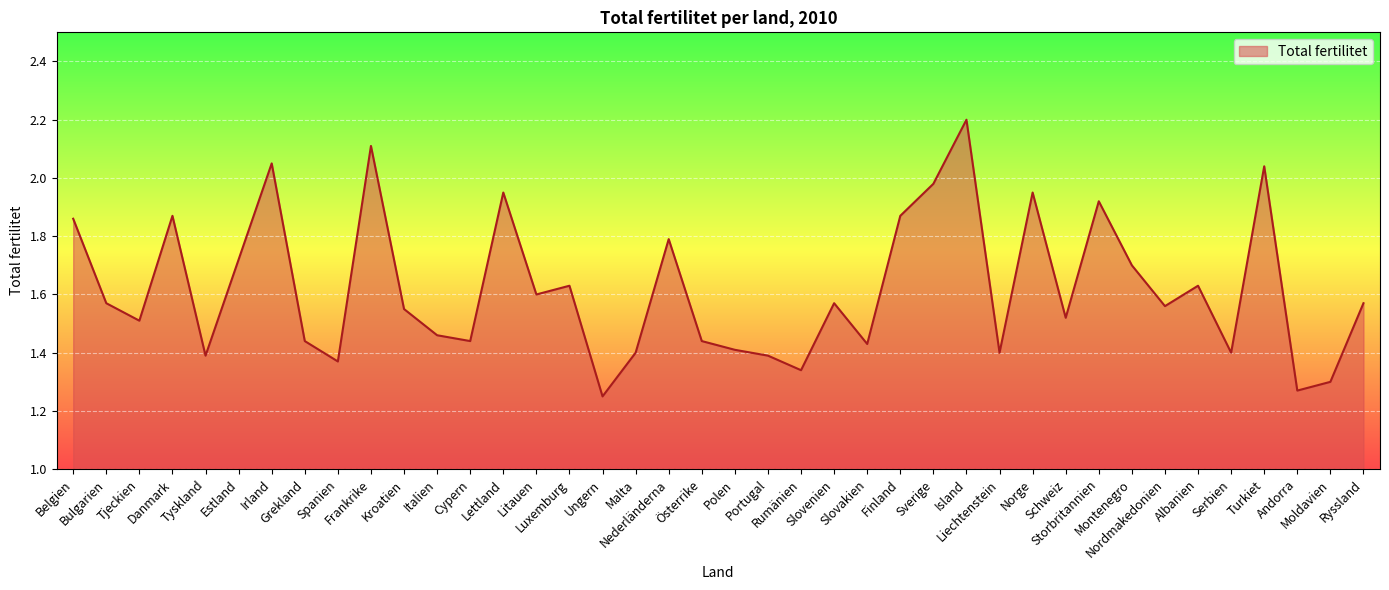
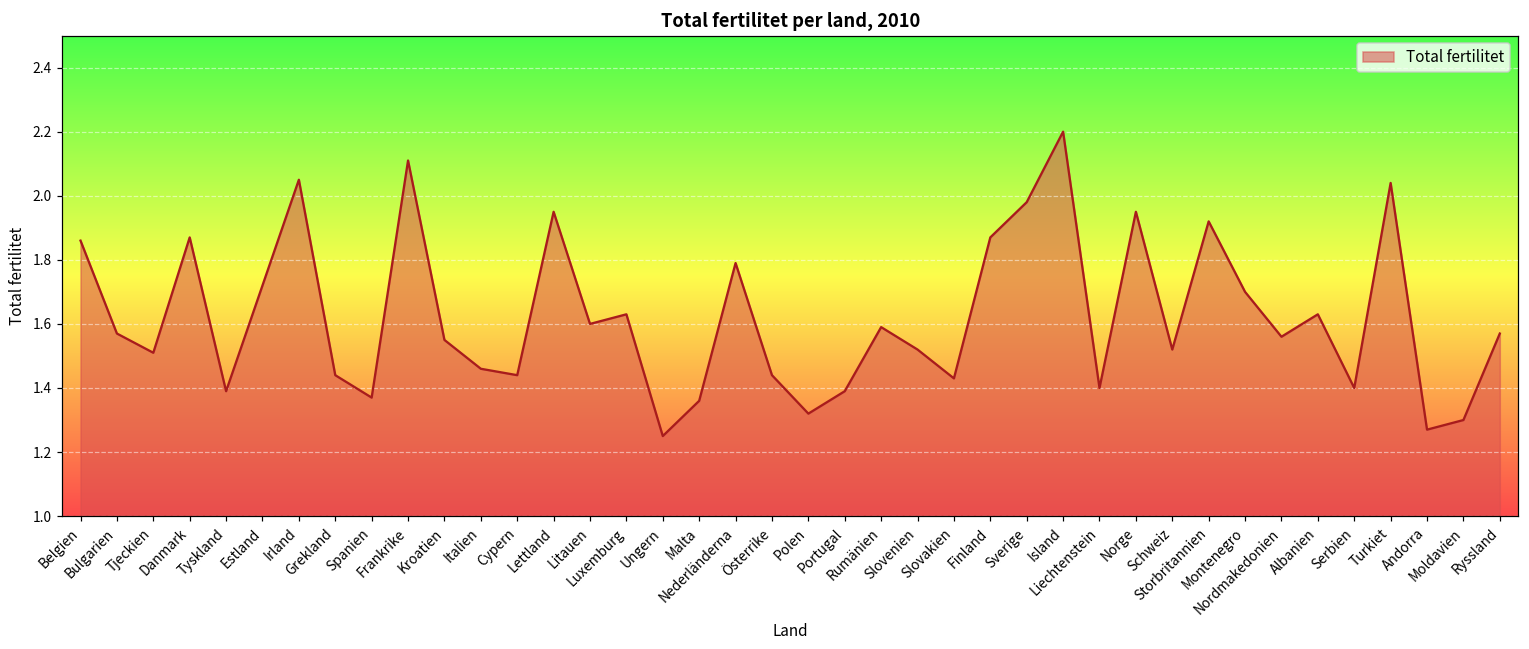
  {
    "Belgien": 1.86,
    "Bulgarien": 1.57,
    "Tjeckien": 1.51,
    "Danmark": 1.87,
    "Tyskland": 1.39,
    "Estland": 1.72,
    "Irland": 2.05,
    "Grekland": 1.44,
    "Spanien": 1.37,
    "Frankrike": 2.11,
    "Kroatien": 1.55,
    "Italien": 1.46,
    "Cypern": 1.44,
    "Lettland": 1.95,
    "Litauen": 1.60,
    "Luxemburg": 1.63,
    "Ungern": 1.25,
-   "Malta": 1.40,
+   "Malta": 1.36,
    "Nederländerna": 1.79,
    "Österrike": 1.44,
-   "Polen": 1.41,
+   "Polen": 1.32,
    "Portugal": 1.39,
-   "Rumänien": 1.34,
-   "Slovenien": 1.57,
+   "Rumänien": 1.59,
+   "Slovenien": 1.52,
    "Slovakien": 1.43,
    "Finland": 1.87,
    "Sverige": 1.98,
    "Island": 2.20,
    "Liechtenstein": 1.40,
    "Norge": 1.95,
    "Schweiz": 1.52,
    "Storbritannien": 1.92,
    "Montenegro": 1.70,
    "Nordmakedonien": 1.56,
    "Albanien": 1.63,
    "Serbien": 1.40,
    "Turkiet": 2.04,
    "Andorra": 1.27,
    "Moldavien": 1.30,
    "Ryssland": 1.57
  }
